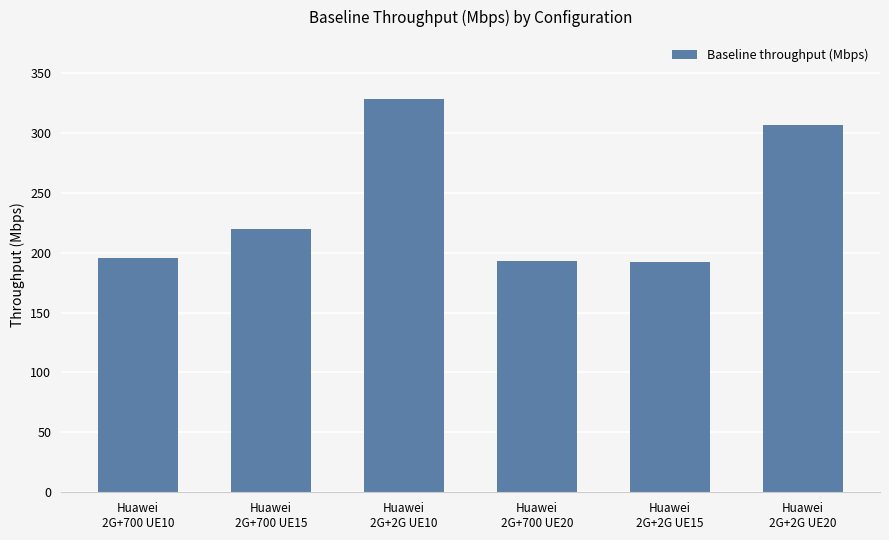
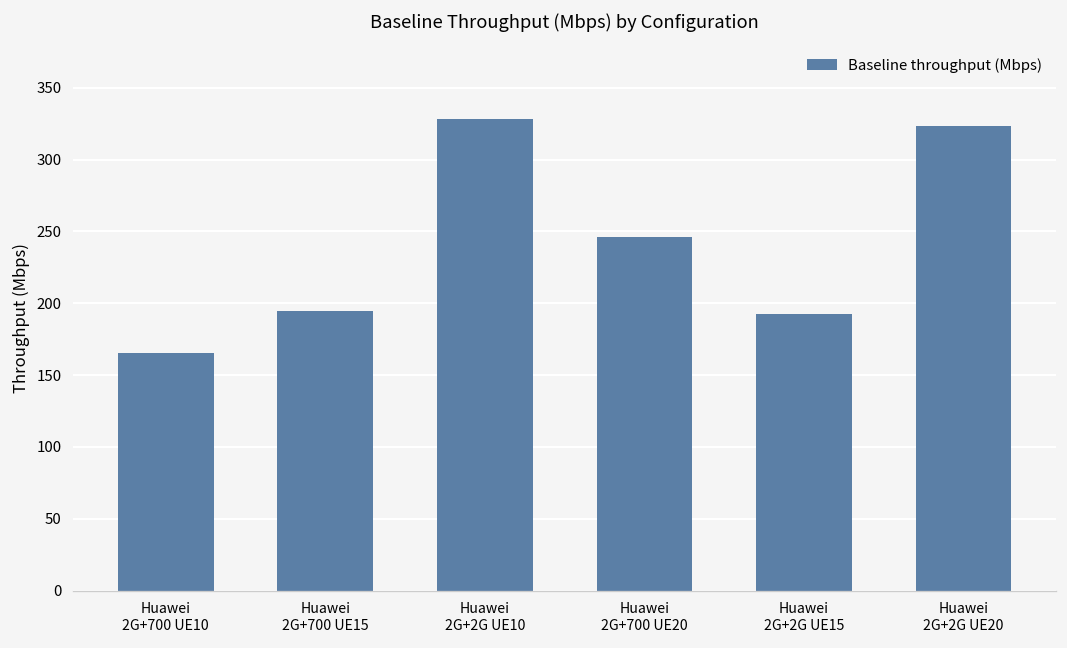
  {
-   "Huawei 2G+700 UE10": 195,
-   "Huawei 2G+700 UE15": 220,
+   "Huawei 2G+700 UE10": 165,
+   "Huawei 2G+700 UE15": 195,
    "Huawei 2G+2G UE10": 329,
-   "Huawei 2G+700 UE20": 193,
+   "Huawei 2G+700 UE20": 246,
    "Huawei 2G+2G UE15": 192,
-   "Huawei 2G+2G UE20": 307
+   "Huawei 2G+2G UE20": 323
  }
